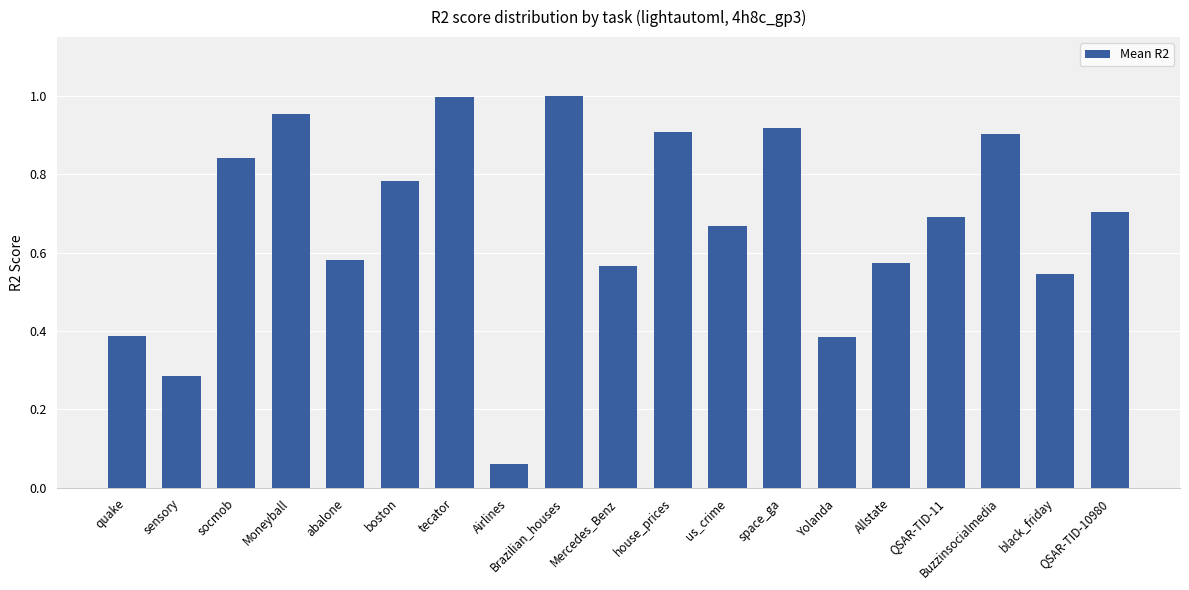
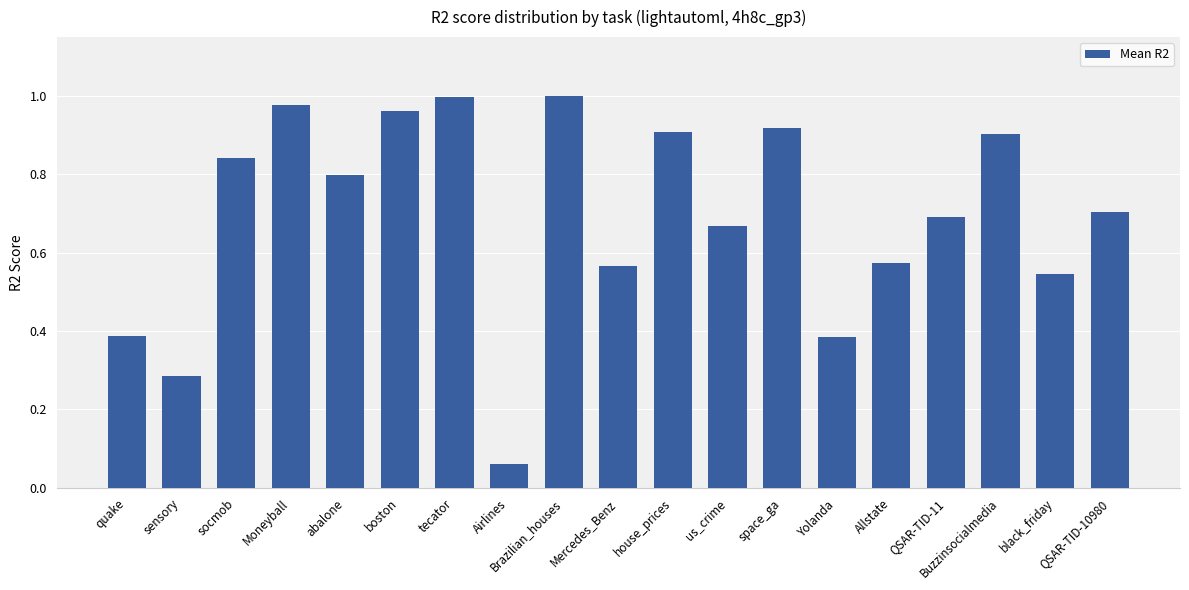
  {
    "quake": 0.39,
    "sensory": 0.29,
    "socmob": 0.84,
-   "Moneyball": 0.95,
-   "abalone": 0.58,
-   "boston": 0.78,
+   "Moneyball": 0.98,
+   "abalone": 0.80,
+   "boston": 0.96,
    "tecator": 1.00,
    "Airlines": 0.06,
    "Brazilian_houses": 1.00,
    "Mercedes_Benz": 0.57,
    "house_prices": 0.91,
    "us_crime": 0.67,
    "space_ga": 0.92,
    "Yolanda": 0.39,
    "Allstate": 0.57,
    "QSAR-TID-11": 0.69,
    "Buzzinsocialmedia": 0.90,
    "black_friday": 0.55,
    "QSAR-TID-10980": 0.70
  }
